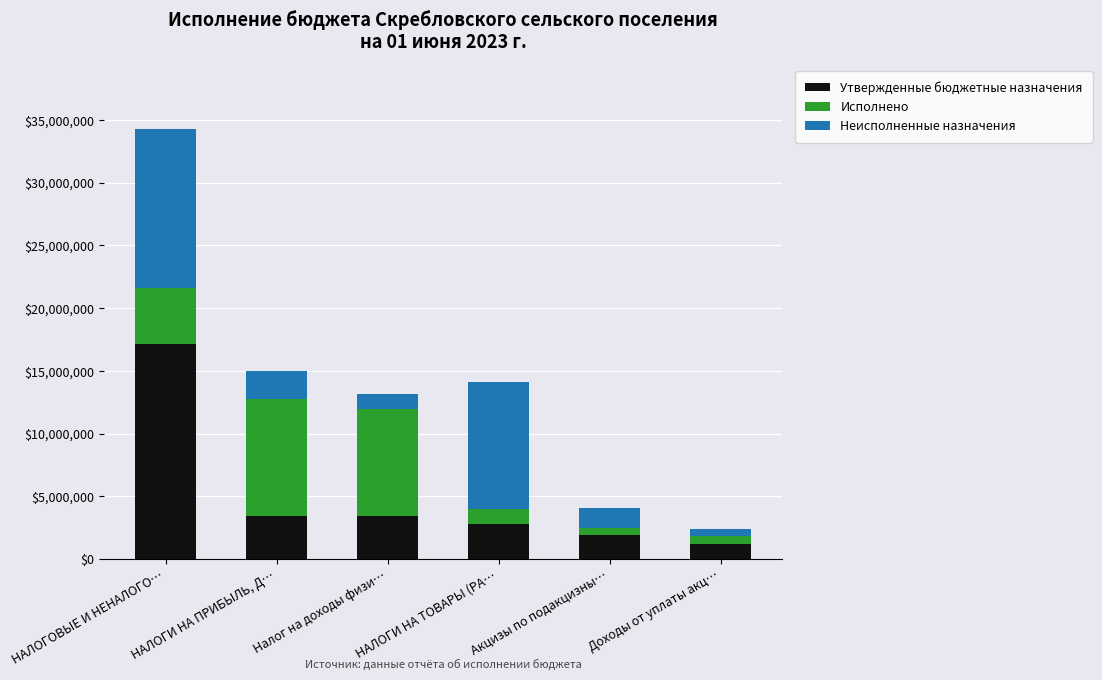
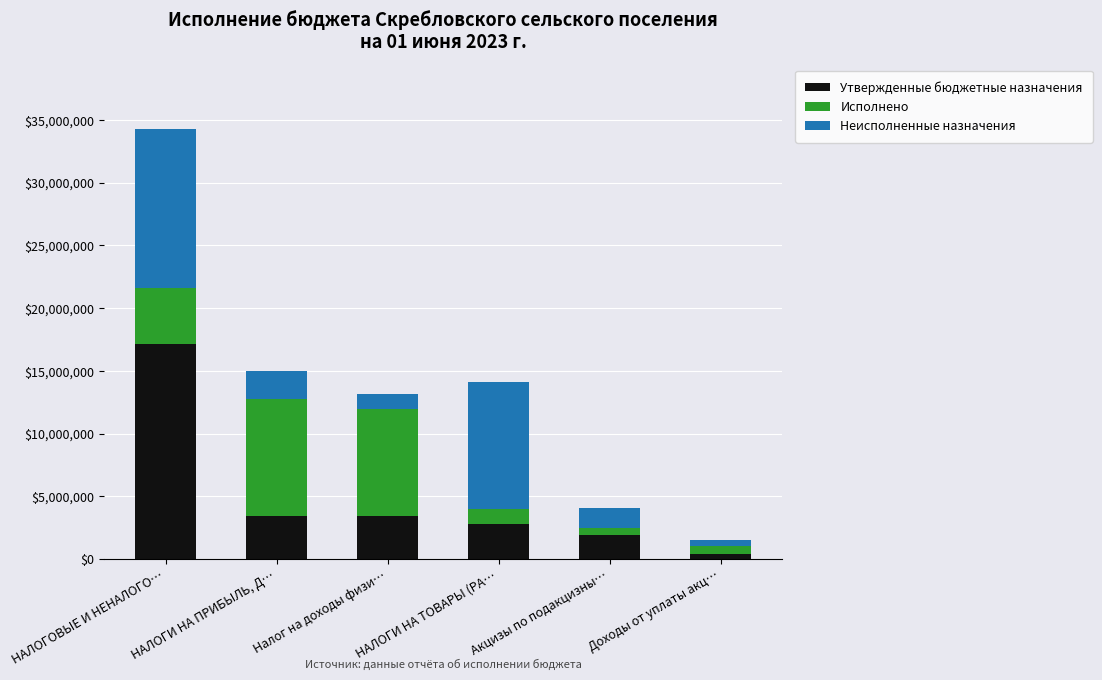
  {
    "Утвержденные бюджетные назначения": {
      "НАЛОГОВЫЕ И НЕНАЛОГО…": "$17,100,000",
      "НАЛОГИ НА ПРИБЫЛЬ, Д…": "$3,400,000",
      "Налог на доходы физи…": "$3,400,000",
      "НАЛОГИ НА ТОВАРЫ (РА…": "$2,800,000",
      "Акцизы по подакцизны…": "$1,900,000",
-     "Доходы от уплаты акц…": "$1,200,000"
+     "Доходы от уплаты акц…": "$400,000"
    },
    "Исполнено": {
      "НАЛОГОВЫЕ И НЕНАЛОГО…": "$4,400,000",
      "НАЛОГИ НА ПРИБЫЛЬ, Д…": "$9,400,000",
      "Налог на доходы физи…": "$8,500,000",
      "НАЛОГИ НА ТОВАРЫ (РА…": "$1,200,000",
      "Акцизы по подакцизны…": "$600,000",
      "Доходы от уплаты акц…": "$600,000"
    },
    "Неисполненные назначения": {
      "НАЛОГОВЫЕ И НЕНАЛОГО…": "$12,700,000",
      "НАЛОГИ НА ПРИБЫЛЬ, Д…": "$2,300,000",
      "Налог на доходы физи…": "$1,200,000",
      "НАЛОГИ НА ТОВАРЫ (РА…": "$10,000,000",
      "Акцизы по подакцизны…": "$1,500,000",
      "Доходы от уплаты акц…": "$500,000"
    }
  }
